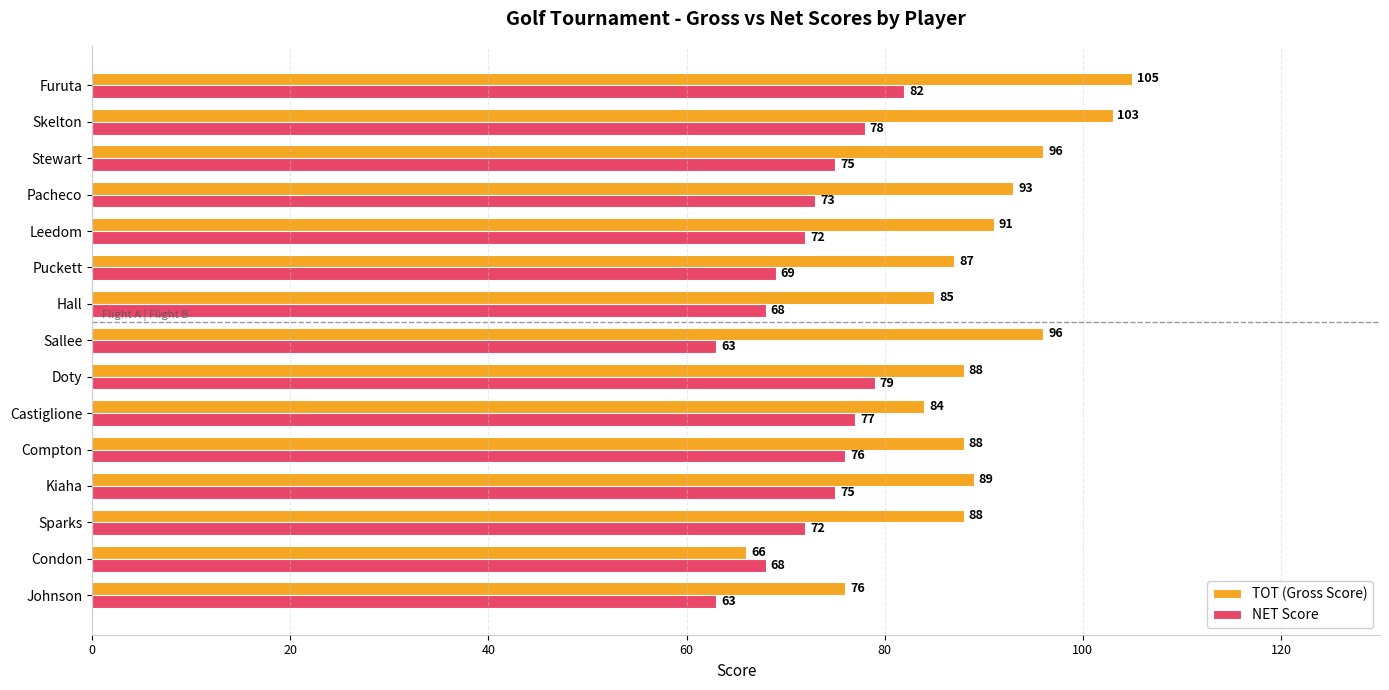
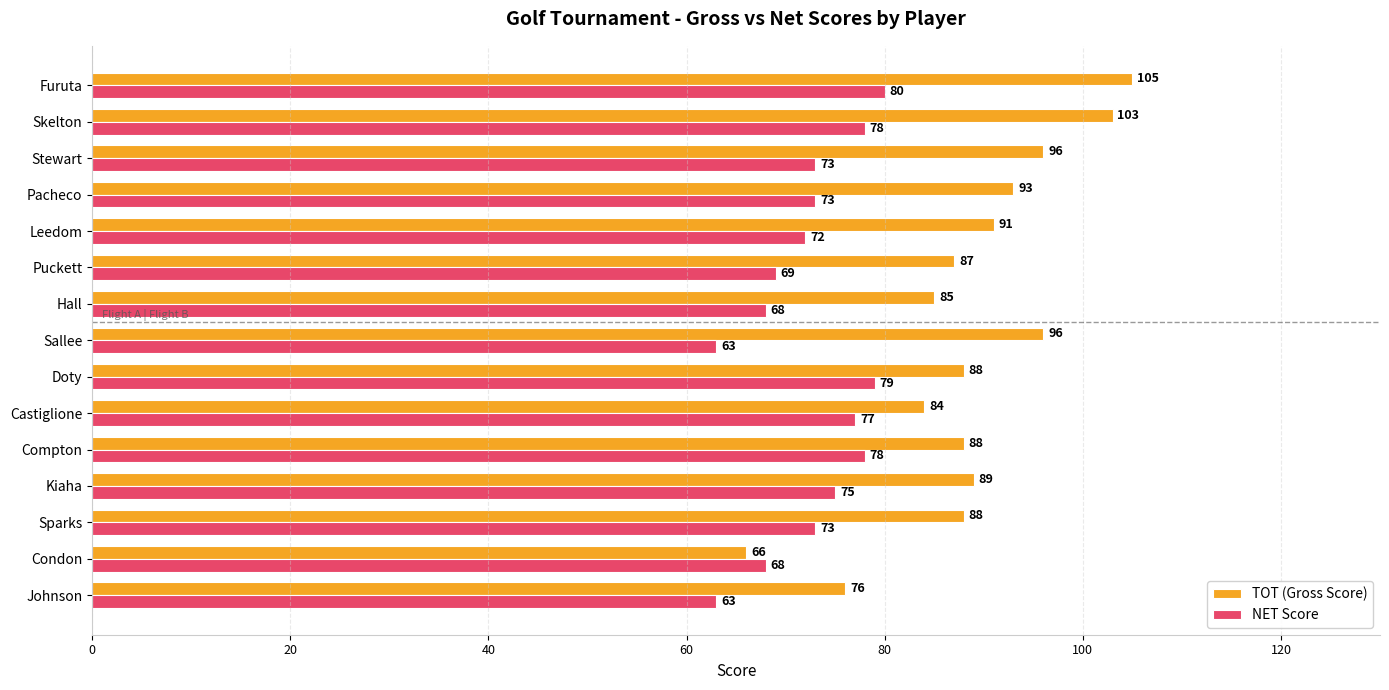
  {
    "TOT (Gross Score)": {
      "Furuta": 105,
      "Skelton": 103,
      "Stewart": 96,
      "Pacheco": 93,
      "Leedom": 91,
      "Puckett": 87,
      "Hall": 85,
      "Sallee": 96,
      "Doty": 88,
      "Castiglione": 84,
      "Compton": 88,
      "Kiaha": 89,
      "Sparks": 88,
      "Condon": 66,
      "Johnson": 76
    },
    "NET Score": {
-     "Furuta": 82,
+     "Furuta": 80,
      "Skelton": 78,
-     "Stewart": 75,
+     "Stewart": 73,
      "Pacheco": 73,
      "Leedom": 72,
      "Puckett": 69,
      "Hall": 68,
      "Sallee": 63,
      "Doty": 79,
      "Castiglione": 77,
-     "Compton": 76,
+     "Compton": 78,
      "Kiaha": 75,
-     "Sparks": 72,
+     "Sparks": 73,
      "Condon": 68,
      "Johnson": 63
    }
  }
